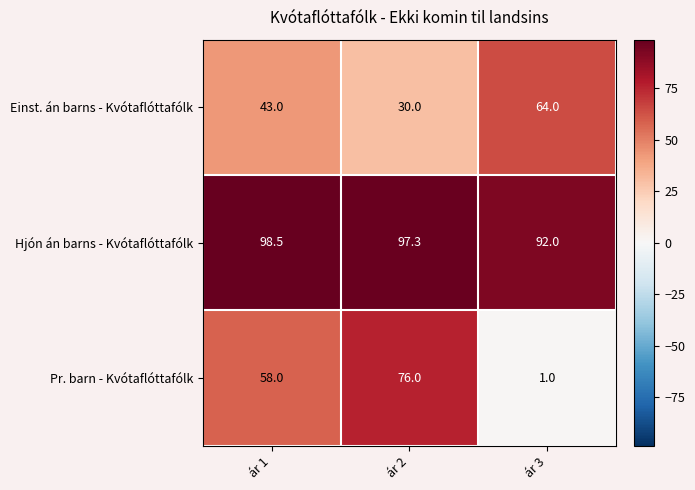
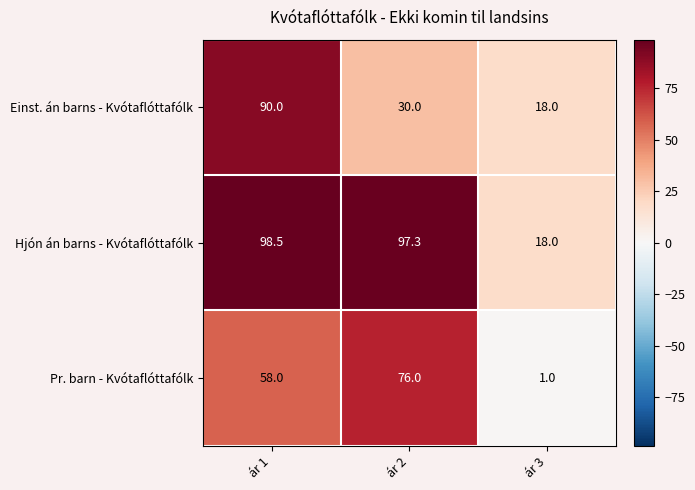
  {
    "Einst. án barns - Kvótaflóttafólk": {
-     "ár 1": 43.0,
+     "ár 1": 90.0,
      "ár 2": 30.0,
-     "ár 3": 64.0
+     "ár 3": 18.0
    },
    "Hjón án barns - Kvótaflóttafólk": {
      "ár 1": 98.5,
      "ár 2": 97.3,
-     "ár 3": 92.0
+     "ár 3": 18.0
    },
    "Pr. barn - Kvótaflóttafólk": {
      "ár 1": 58.0,
      "ár 2": 76.0,
      "ár 3": 1.0
    }
  }
